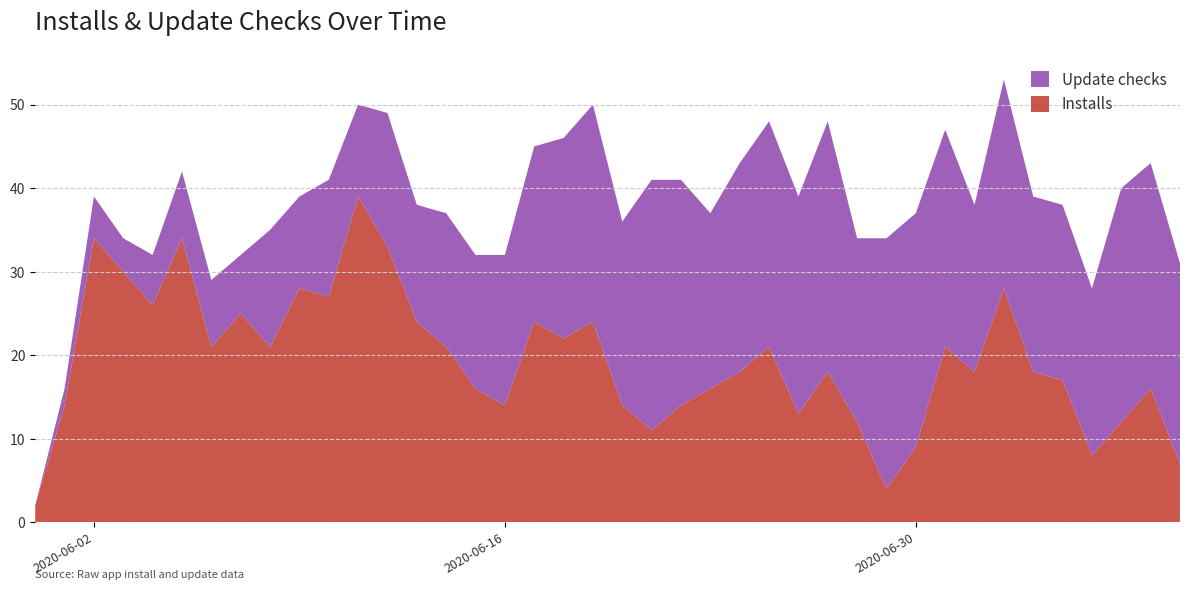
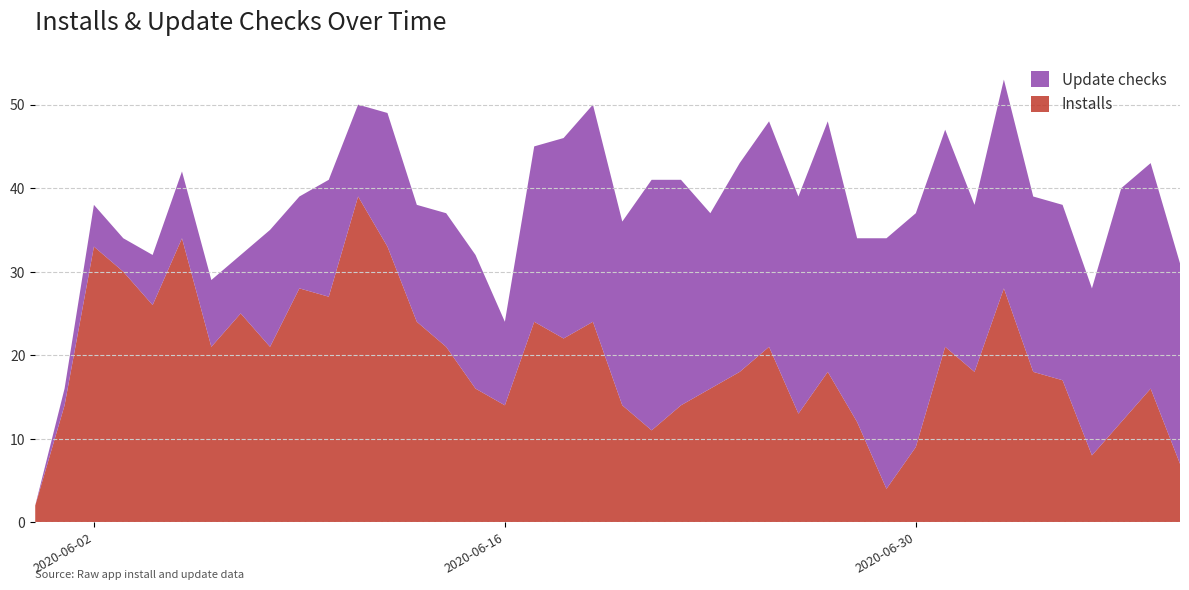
  {
    "Installs": {
-     "2020-06-02": 34,
+     "2020-06-02": 33,
      "2020-06-16": 14,
      "2020-06-30": 9
    },
    "Update checks": {
      "2020-06-02": 5,
-     "2020-06-16": 18,
+     "2020-06-16": 10,
      "2020-06-30": 28
    }
  }
